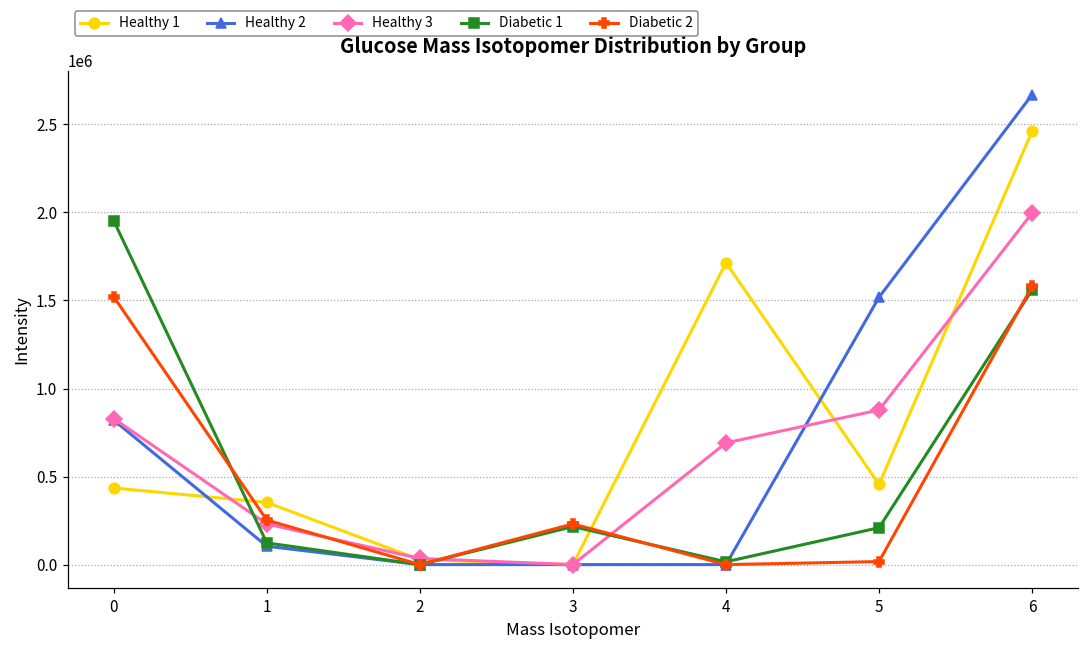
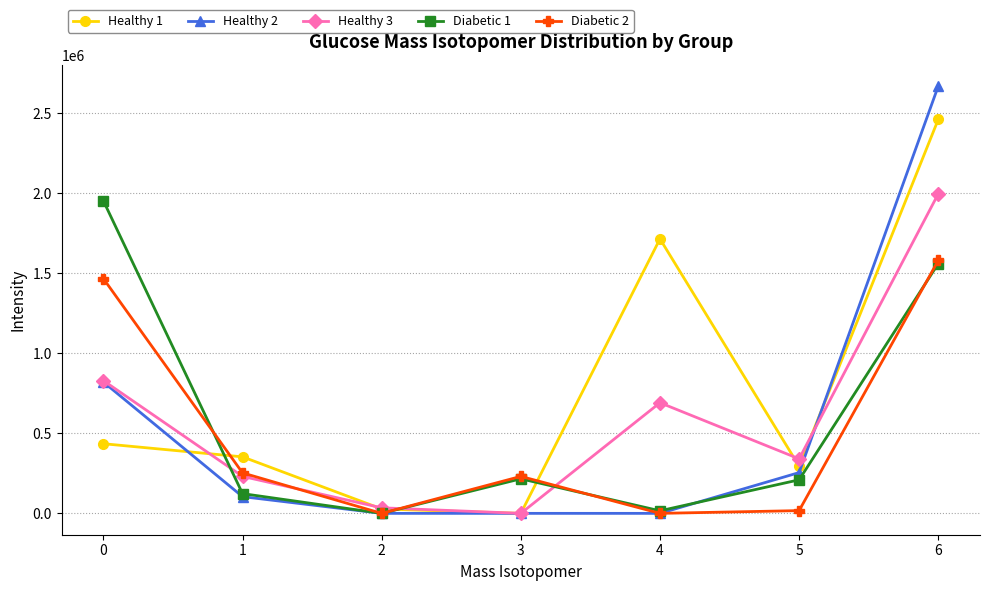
  {
    "Healthy 1": {
      "0": 440000,
      "1": 350000,
      "4": 1710000,
-     "5": 460000,
+     "5": 290000,
      "6": 2460000
    },
    "Healthy 2": {
      "1": 100000,
-     "5": 1520000,
+     "5": 250000,
      "6": 2670000
    },
    "Healthy 3": {
      "1": 230000,
      "4": 690000,
-     "5": 880000,
+     "5": 340000,
      "6": 2000000
    },
    "Diabetic 1": {
      "0": 1950000,
      "1": 120000,
      "4": 20000,
      "5": 210000,
      "6": 1560000
    },
    "Diabetic 2": {
-     "0": 1520000,
+     "0": 1470000,
      "1": 250000,
      "5": 20000,
      "6": 1580000
    }
  }
